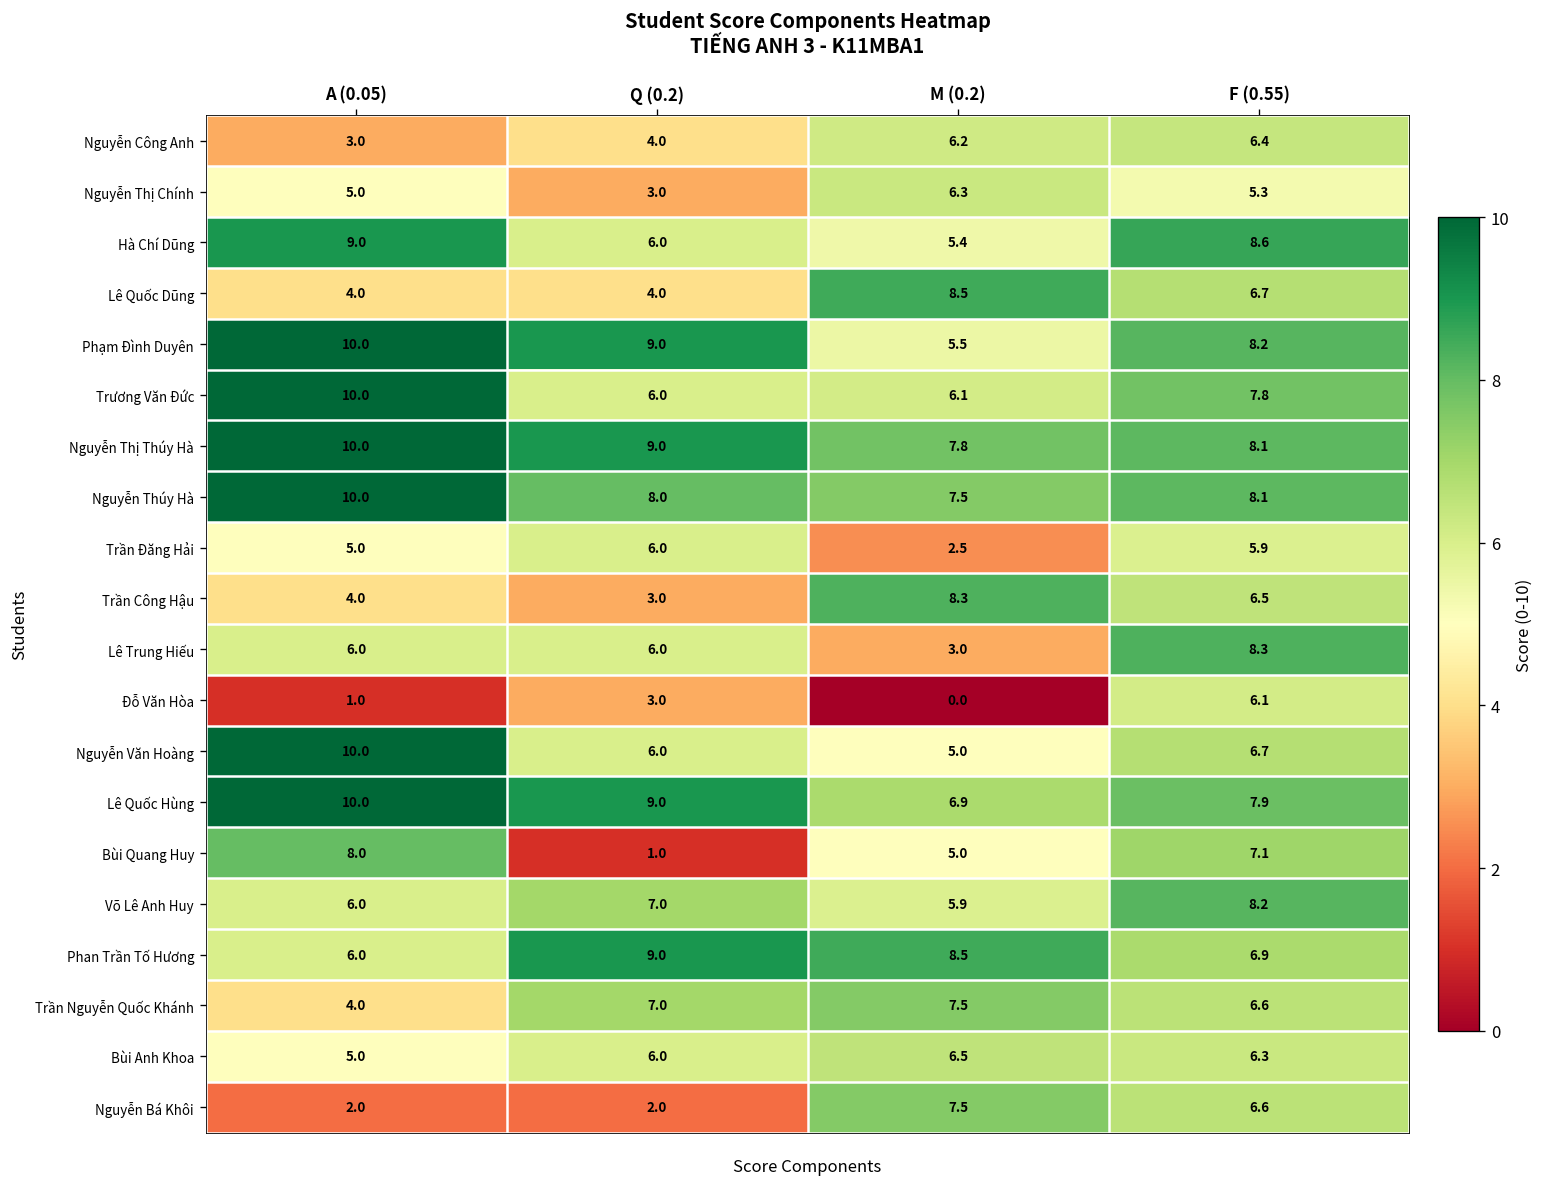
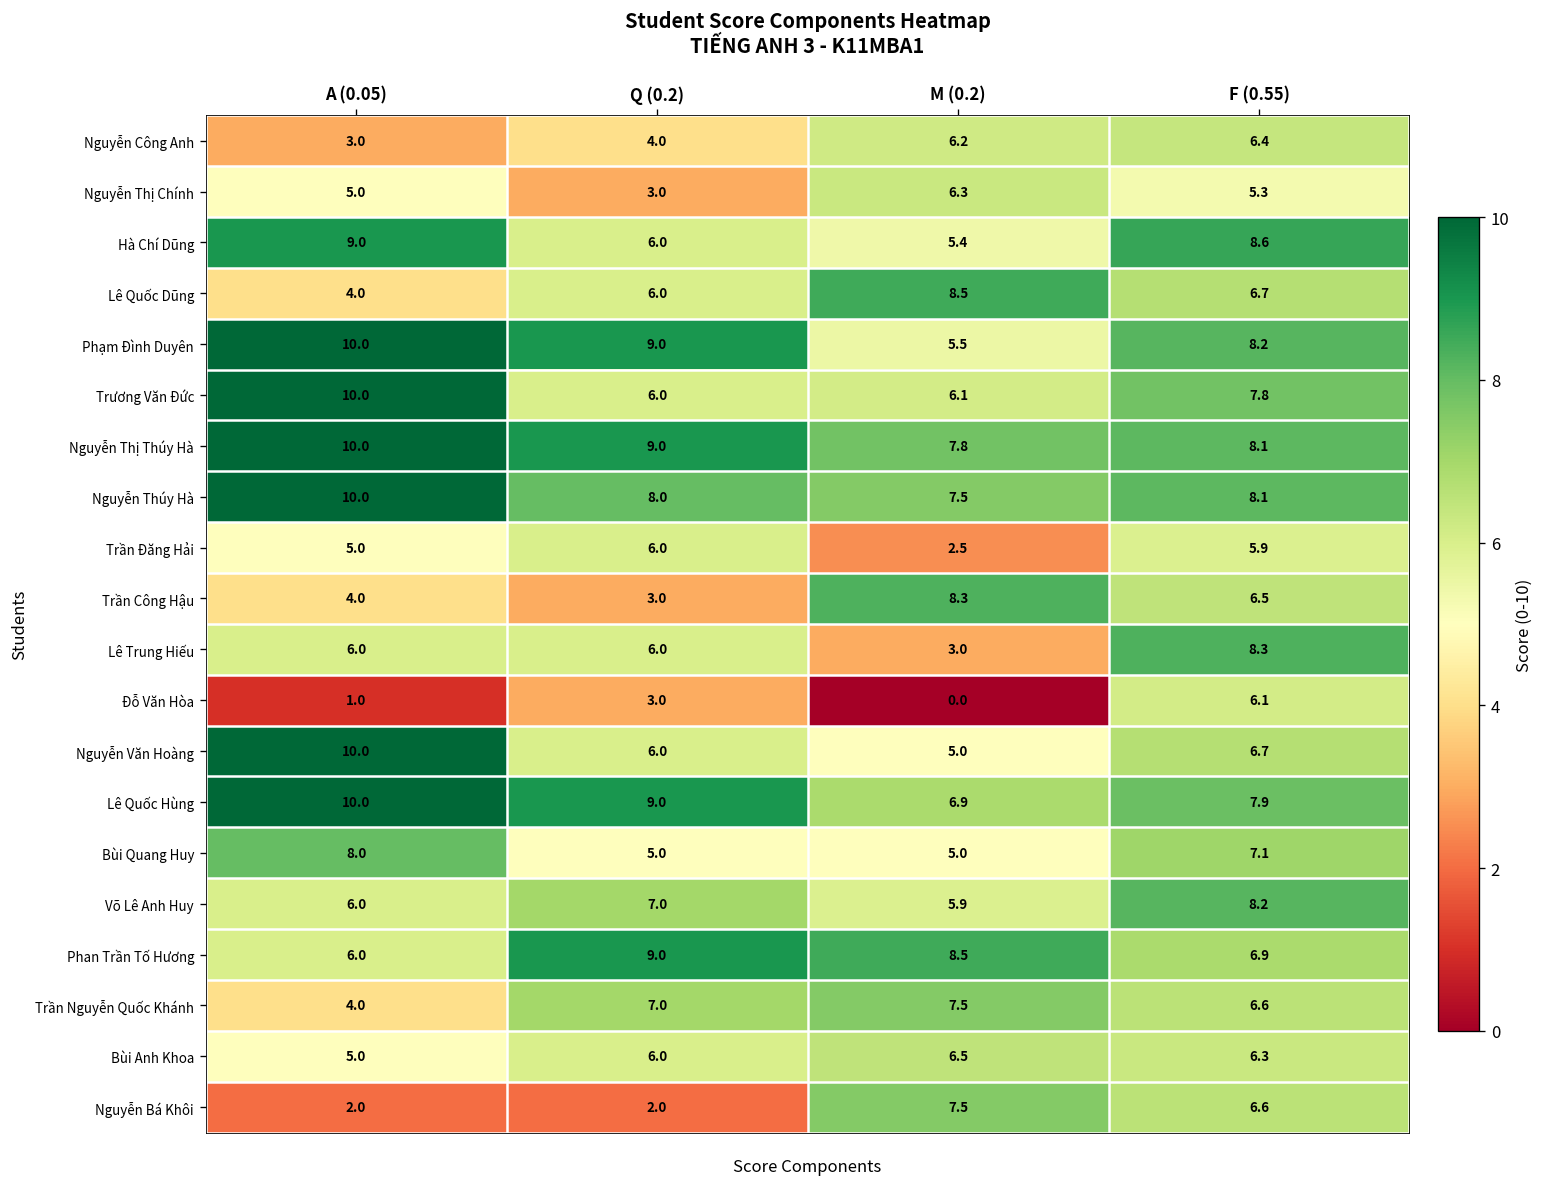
  {
    "Nguyễn Công Anh": {
      "A (0.05)": 3.0,
      "Q (0.2)": 4.0,
      "M (0.2)": 6.2,
      "F (0.55)": 6.4
    },
    "Nguyễn Thị Chính": {
      "A (0.05)": 5.0,
      "Q (0.2)": 3.0,
      "M (0.2)": 6.3,
      "F (0.55)": 5.3
    },
    "Hà Chí Dũng": {
      "A (0.05)": 9.0,
      "Q (0.2)": 6.0,
      "M (0.2)": 5.4,
      "F (0.55)": 8.6
    },
    "Lê Quốc Dũng": {
      "A (0.05)": 4.0,
-     "Q (0.2)": 4.0,
+     "Q (0.2)": 6.0,
      "M (0.2)": 8.5,
      "F (0.55)": 6.7
    },
    "Phạm Đình Duyên": {
      "A (0.05)": 10.0,
      "Q (0.2)": 9.0,
      "M (0.2)": 5.5,
      "F (0.55)": 8.2
    },
    "Trương Văn Đức": {
      "A (0.05)": 10.0,
      "Q (0.2)": 6.0,
      "M (0.2)": 6.1,
      "F (0.55)": 7.8
    },
    "Nguyễn Thị Thúy Hà": {
      "A (0.05)": 10.0,
      "Q (0.2)": 9.0,
      "M (0.2)": 7.8,
      "F (0.55)": 8.1
    },
    "Nguyễn Thúy Hà": {
      "A (0.05)": 10.0,
      "Q (0.2)": 8.0,
      "M (0.2)": 7.5,
      "F (0.55)": 8.1
    },
    "Trần Đăng Hải": {
      "A (0.05)": 5.0,
      "Q (0.2)": 6.0,
      "M (0.2)": 2.5,
      "F (0.55)": 5.9
    },
    "Trần Công Hậu": {
      "A (0.05)": 4.0,
      "Q (0.2)": 3.0,
      "M (0.2)": 8.3,
      "F (0.55)": 6.5
    },
    "Lê Trung Hiếu": {
      "A (0.05)": 6.0,
      "Q (0.2)": 6.0,
      "M (0.2)": 3.0,
      "F (0.55)": 8.3
    },
    "Đỗ Văn Hòa": {
      "A (0.05)": 1.0,
      "Q (0.2)": 3.0,
      "M (0.2)": 0.0,
      "F (0.55)": 6.1
    },
    "Nguyễn Văn Hoàng": {
      "A (0.05)": 10.0,
      "Q (0.2)": 6.0,
      "M (0.2)": 5.0,
      "F (0.55)": 6.7
    },
    "Lê Quốc Hùng": {
      "A (0.05)": 10.0,
      "Q (0.2)": 9.0,
      "M (0.2)": 6.9,
      "F (0.55)": 7.9
    },
    "Bùi Quang Huy": {
      "A (0.05)": 8.0,
-     "Q (0.2)": 1.0,
+     "Q (0.2)": 5.0,
      "M (0.2)": 5.0,
      "F (0.55)": 7.1
    },
    "Võ Lê Anh Huy": {
      "A (0.05)": 6.0,
      "Q (0.2)": 7.0,
      "M (0.2)": 5.9,
      "F (0.55)": 8.2
    },
    "Phan Trần Tố Hương": {
      "A (0.05)": 6.0,
      "Q (0.2)": 9.0,
      "M (0.2)": 8.5,
      "F (0.55)": 6.9
    },
    "Trần Nguyễn Quốc Khánh": {
      "A (0.05)": 4.0,
      "Q (0.2)": 7.0,
      "M (0.2)": 7.5,
      "F (0.55)": 6.6
    },
    "Bùi Anh Khoa": {
      "A (0.05)": 5.0,
      "Q (0.2)": 6.0,
      "M (0.2)": 6.5,
      "F (0.55)": 6.3
    },
    "Nguyễn Bá Khôi": {
      "A (0.05)": 2.0,
      "Q (0.2)": 2.0,
      "M (0.2)": 7.5,
      "F (0.55)": 6.6
    }
  }
